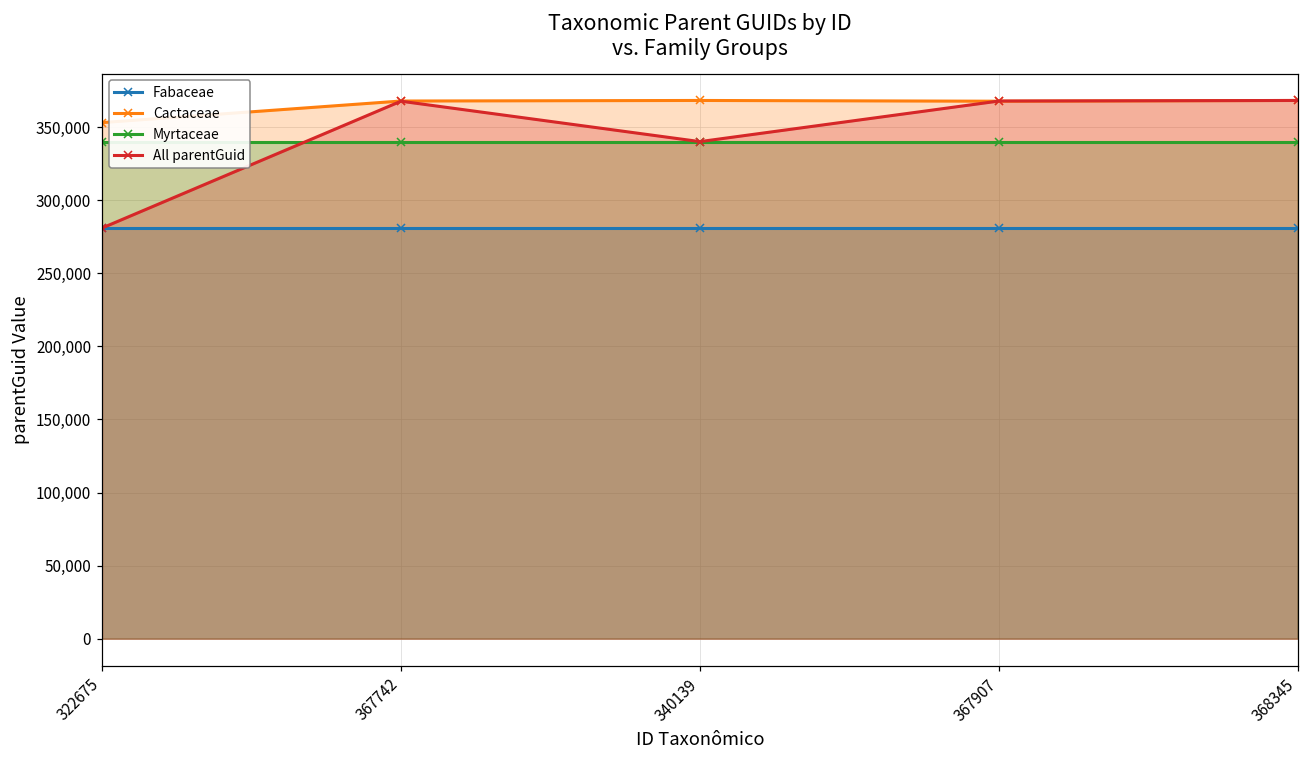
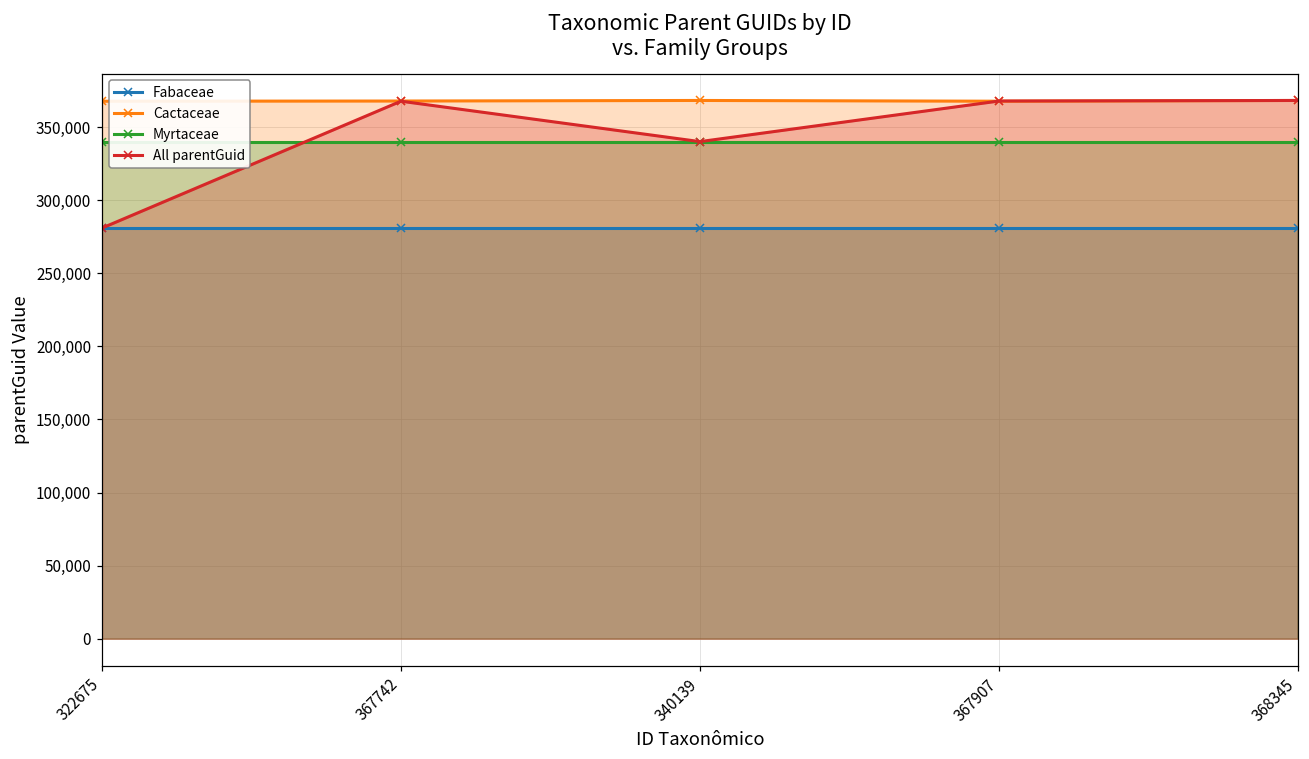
  {
    "Fabaceae": {
      "367742": "281,000",
      "340139": "281,000",
      "367907": "281,000",
      "368345": "281,000"
    },
    "Cactaceae": {
-     "322675": "353,000",
+     "322675": "368,000",
      "340139": "368,000"
    },
    "Myrtaceae": {
      "322675": "340,000",
      "367742": "340,000",
      "367907": "340,000",
      "368345": "340,000"
    }
  }
